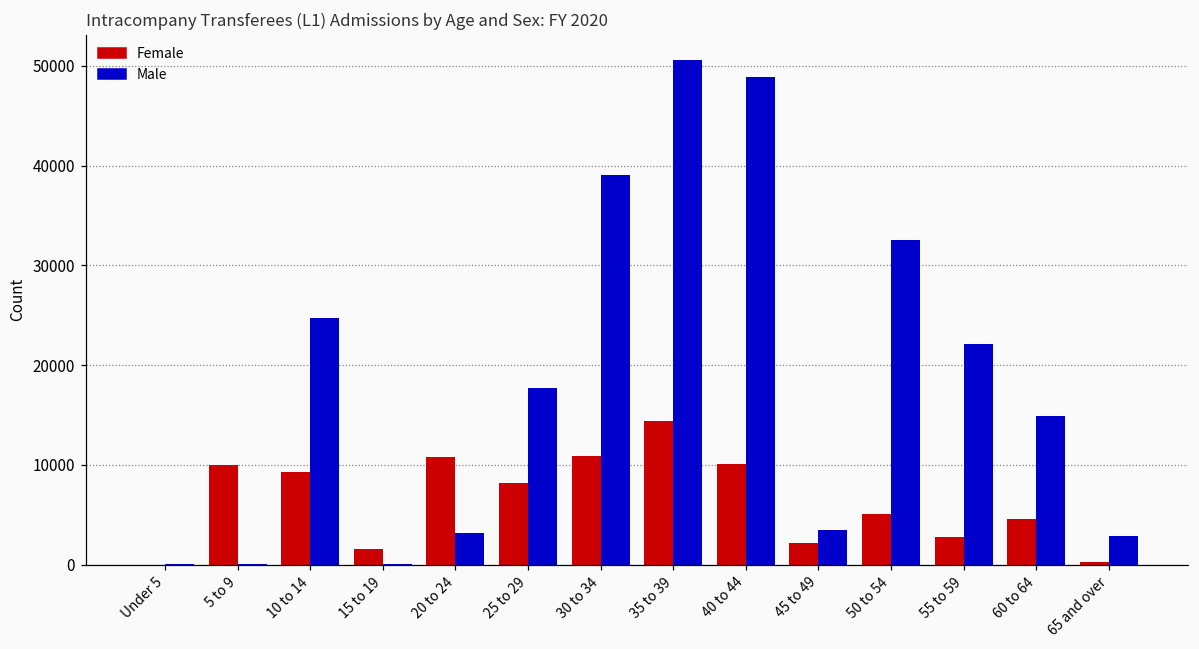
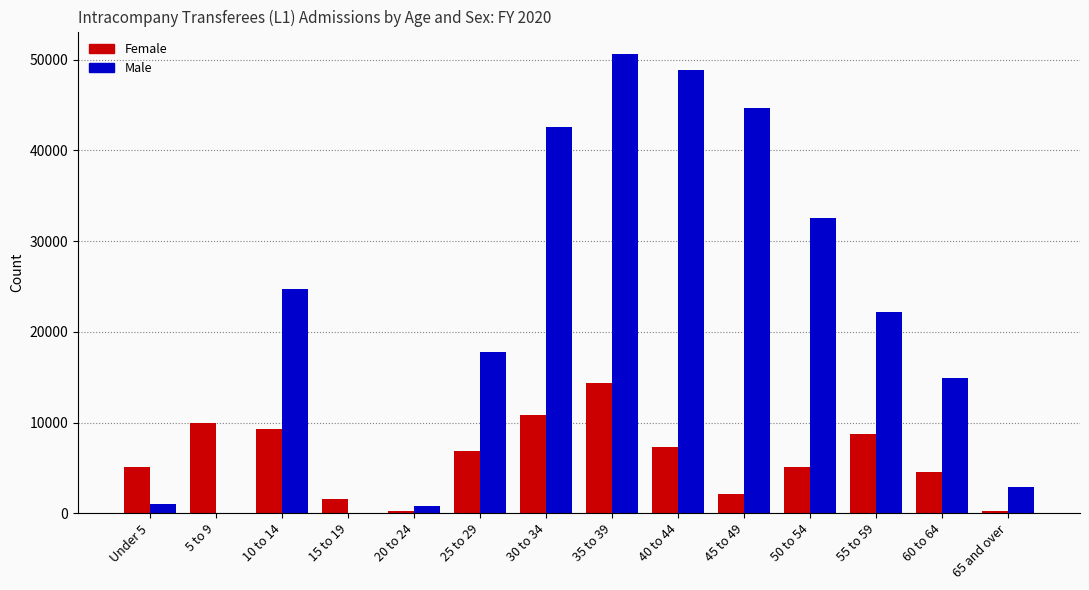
  {
    "Female": {
-     "Under 5": 0,
+     "Under 5": 5000,
      "5 to 9": 10000,
      "10 to 14": 9000,
      "15 to 19": 2000,
-     "20 to 24": 11000,
-     "25 to 29": 8000,
+     "20 to 24": 0,
+     "25 to 29": 7000,
      "30 to 34": 11000,
      "35 to 39": 14000,
-     "40 to 44": 10000,
+     "40 to 44": 7000,
      "45 to 49": 2000,
      "50 to 54": 5000,
-     "55 to 59": 3000,
+     "55 to 59": 9000,
      "60 to 64": 5000
    },
    "Male": {
-     "Under 5": 0,
+     "Under 5": 1000,
      "10 to 14": 25000,
-     "20 to 24": 3000,
+     "20 to 24": 1000,
      "25 to 29": 18000,
-     "30 to 34": 39000,
+     "30 to 34": 43000,
      "35 to 39": 51000,
      "40 to 44": 49000,
-     "45 to 49": 3000,
+     "45 to 49": 45000,
      "50 to 54": 33000,
      "55 to 59": 22000,
      "60 to 64": 15000,
      "65 and over": 3000
    }
  }
